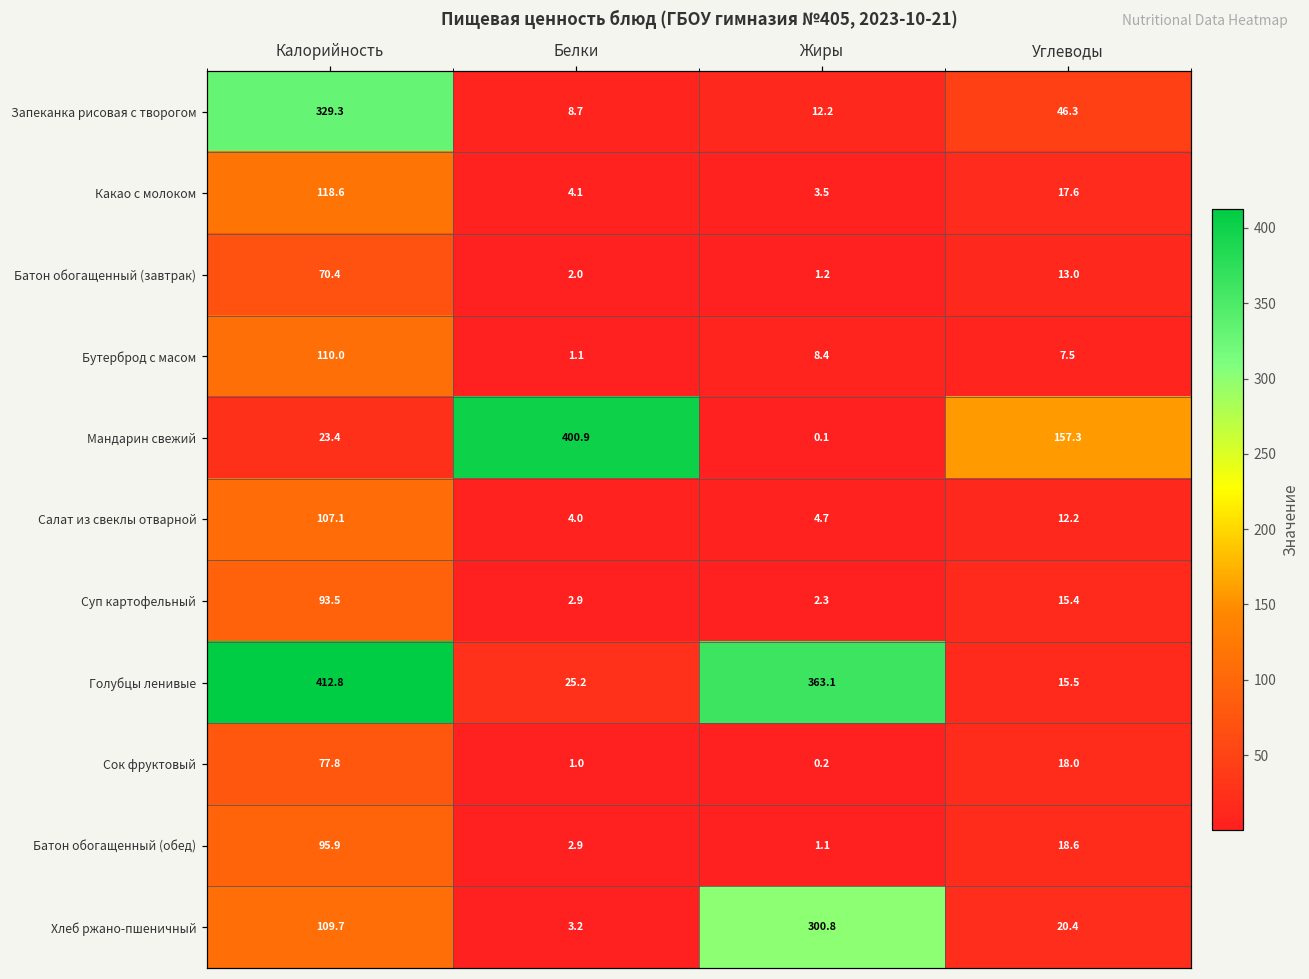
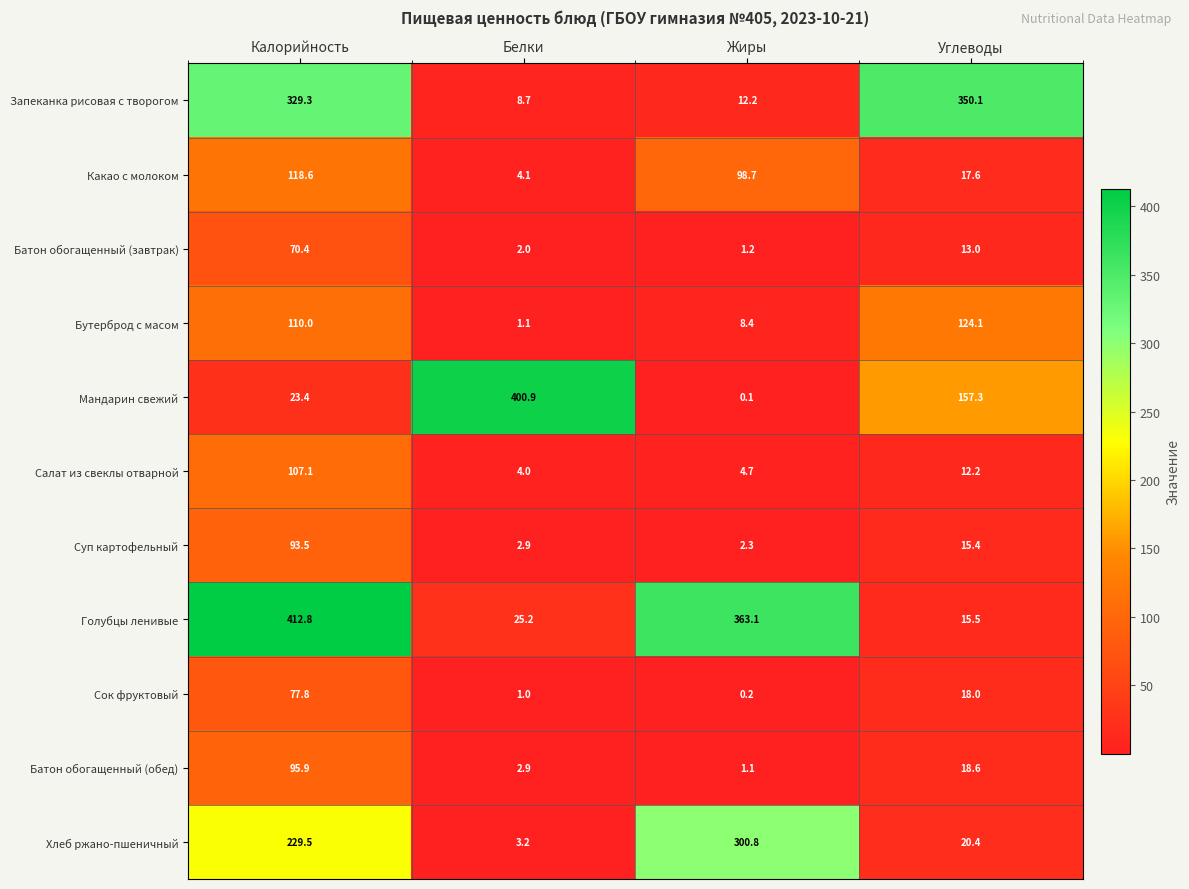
  {
    "Запеканка рисовая с творогом": {
      "Калорийность": 329.3,
      "Белки": 8.7,
      "Жиры": 12.2,
-     "Углеводы": 46.3
+     "Углеводы": 350.1
    },
    "Какао с молоком": {
      "Калорийность": 118.6,
      "Белки": 4.1,
-     "Жиры": 3.5,
+     "Жиры": 98.7,
      "Углеводы": 17.6
    },
    "Батон обогащенный (завтрак)": {
      "Калорийность": 70.4,
      "Белки": 2.0,
      "Жиры": 1.2,
      "Углеводы": 13.0
    },
    "Бутерброд с масом": {
      "Калорийность": 110.0,
      "Белки": 1.1,
      "Жиры": 8.4,
-     "Углеводы": 7.5
+     "Углеводы": 124.1
    },
    "Мандарин свежий": {
      "Калорийность": 23.4,
      "Белки": 400.9,
      "Жиры": 0.1,
      "Углеводы": 157.3
    },
    "Салат из свеклы отварной": {
      "Калорийность": 107.1,
      "Белки": 4.0,
      "Жиры": 4.7,
      "Углеводы": 12.2
    },
    "Суп картофельный": {
      "Калорийность": 93.5,
      "Белки": 2.9,
      "Жиры": 2.3,
      "Углеводы": 15.4
    },
    "Голубцы ленивые": {
      "Калорийность": 412.8,
      "Белки": 25.2,
      "Жиры": 363.1,
      "Углеводы": 15.5
    },
    "Сок фруктовый": {
      "Калорийность": 77.8,
      "Белки": 1.0,
      "Жиры": 0.2,
      "Углеводы": 18.0
    },
    "Батон обогащенный (обед)": {
      "Калорийность": 95.9,
      "Белки": 2.9,
      "Жиры": 1.1,
      "Углеводы": 18.6
    },
    "Хлеб ржано-пшеничный": {
-     "Калорийность": 109.7,
+     "Калорийность": 229.5,
      "Белки": 3.2,
      "Жиры": 300.8,
      "Углеводы": 20.4
    }
  }
